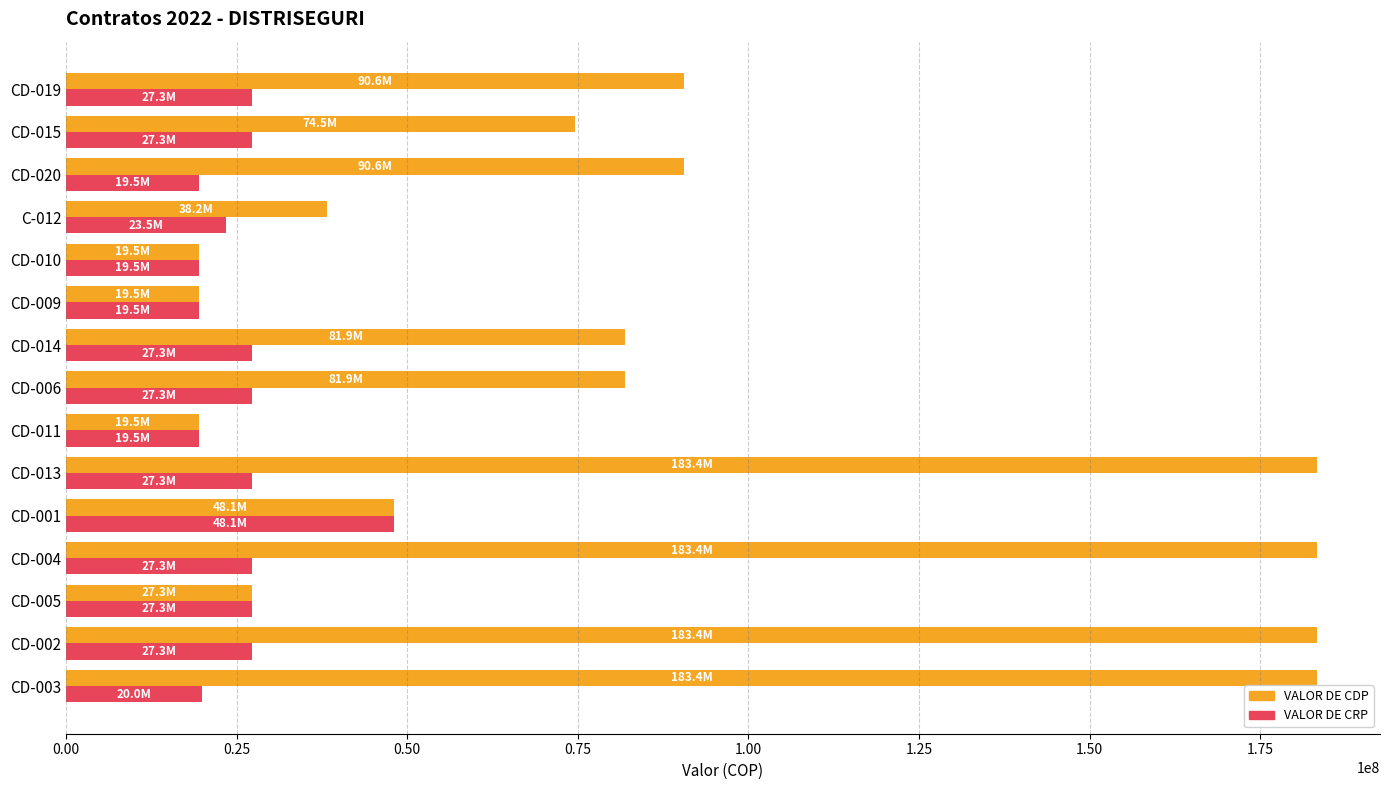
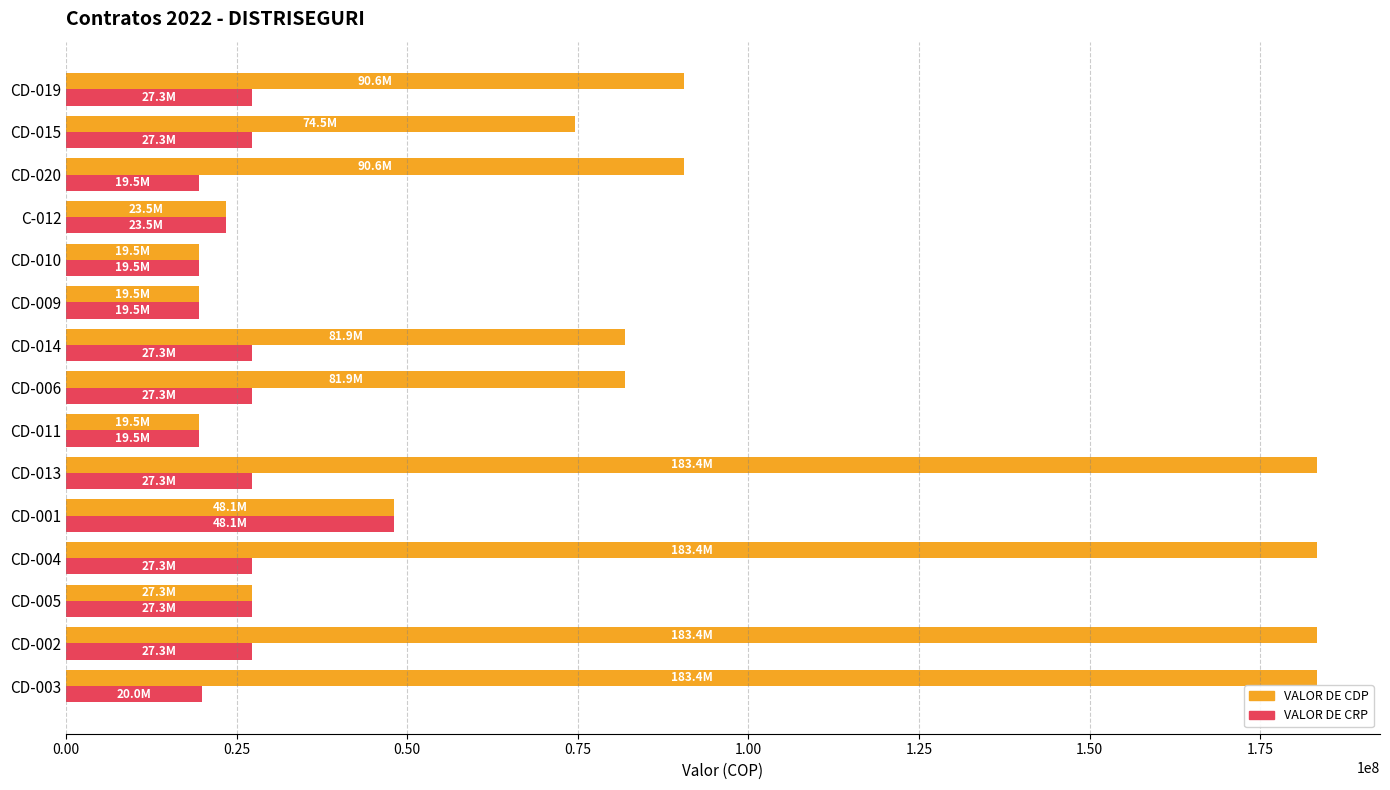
  {
    "VALOR DE CDP": {
      "CD-019": "90.6M",
      "CD-015": "74.5M",
      "CD-020": "90.6M",
-     "C-012": "38.2M",
+     "C-012": "23.5M",
      "CD-010": "19.5M",
      "CD-009": "19.5M",
      "CD-014": "81.9M",
      "CD-006": "81.9M",
      "CD-011": "19.5M",
      "CD-013": "183.4M",
      "CD-001": "48.1M",
      "CD-004": "183.4M",
      "CD-005": "27.3M",
      "CD-002": "183.4M",
      "CD-003": "183.4M"
    },
    "VALOR DE CRP": {
      "CD-019": "27.3M",
      "CD-015": "27.3M",
      "CD-020": "19.5M",
      "C-012": "23.5M",
      "CD-010": "19.5M",
      "CD-009": "19.5M",
      "CD-014": "27.3M",
      "CD-006": "27.3M",
      "CD-011": "19.5M",
      "CD-013": "27.3M",
      "CD-001": "48.1M",
      "CD-004": "27.3M",
      "CD-005": "27.3M",
      "CD-002": "27.3M",
      "CD-003": "20.0M"
    }
  }
